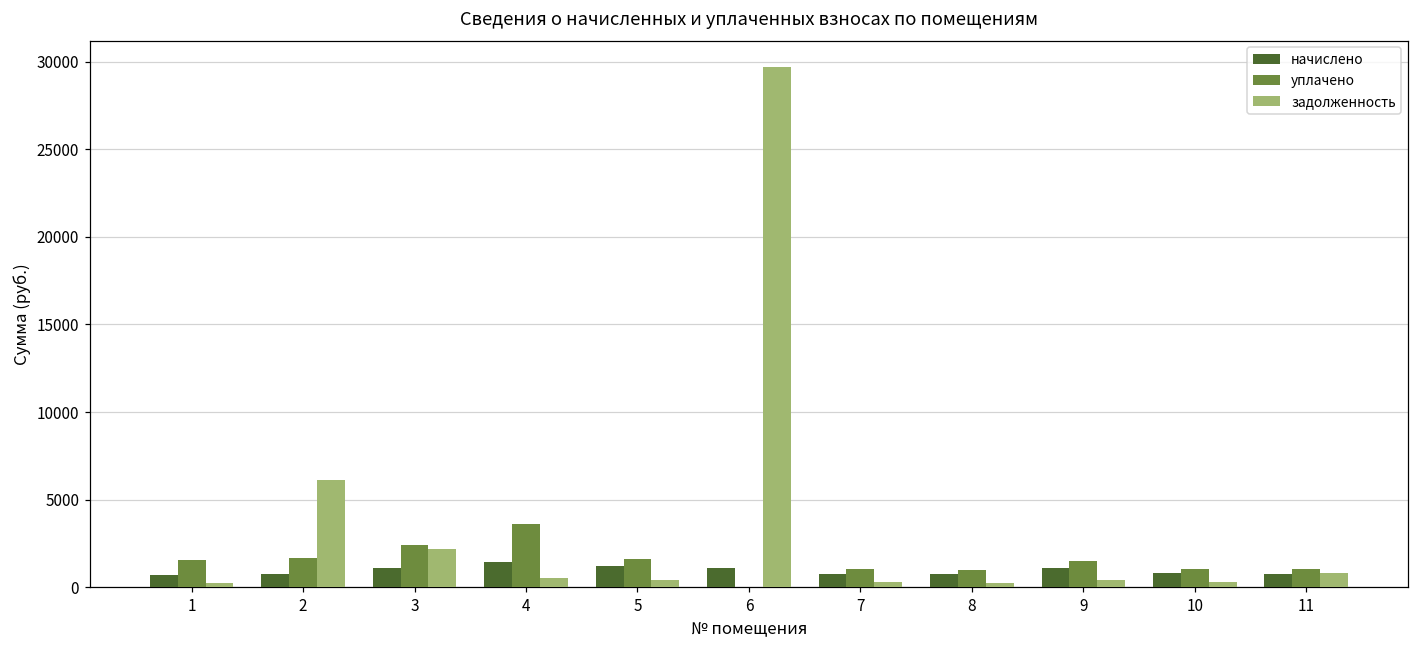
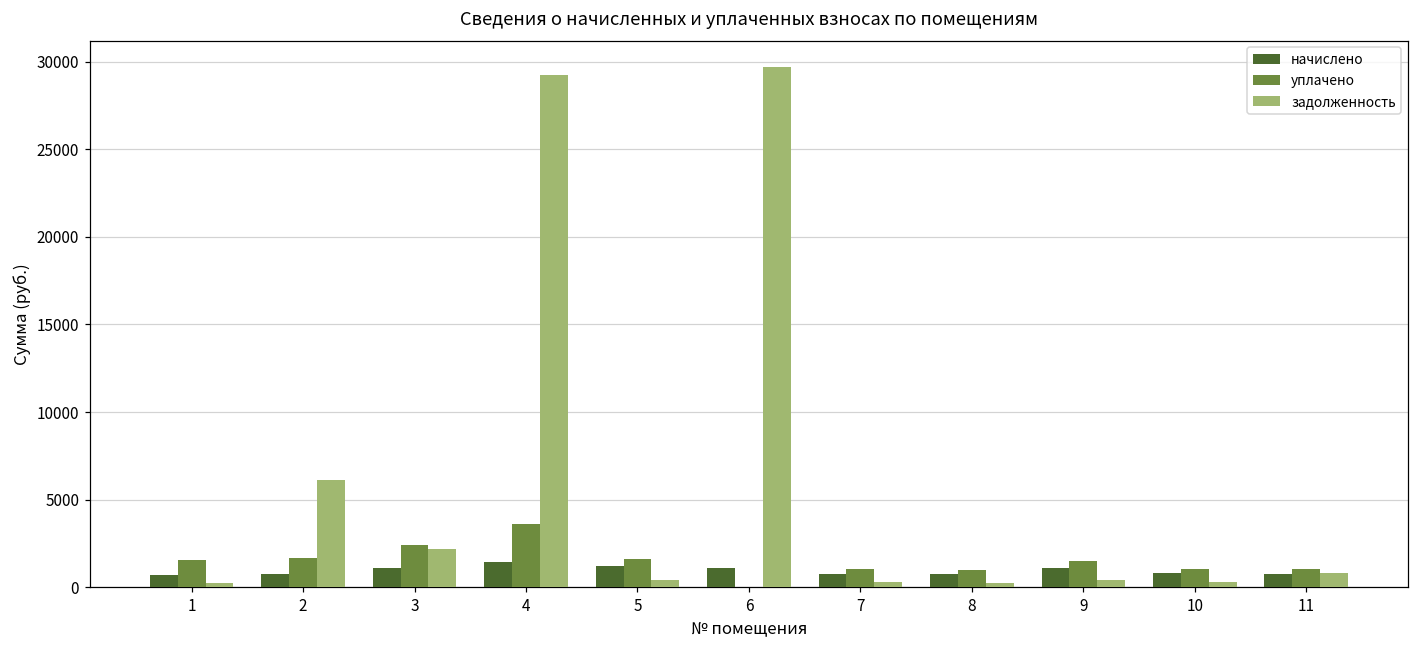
  {
    "задолженность": {
      "1": 300,
      "2": 6100,
      "3": 2200,
-     "4": 500,
+     "4": 29200,
      "5": 400,
      "6": 29700,
      "7": 300,
      "8": 300,
      "9": 400,
      "10": 300,
      "11": 800
    }
  }
